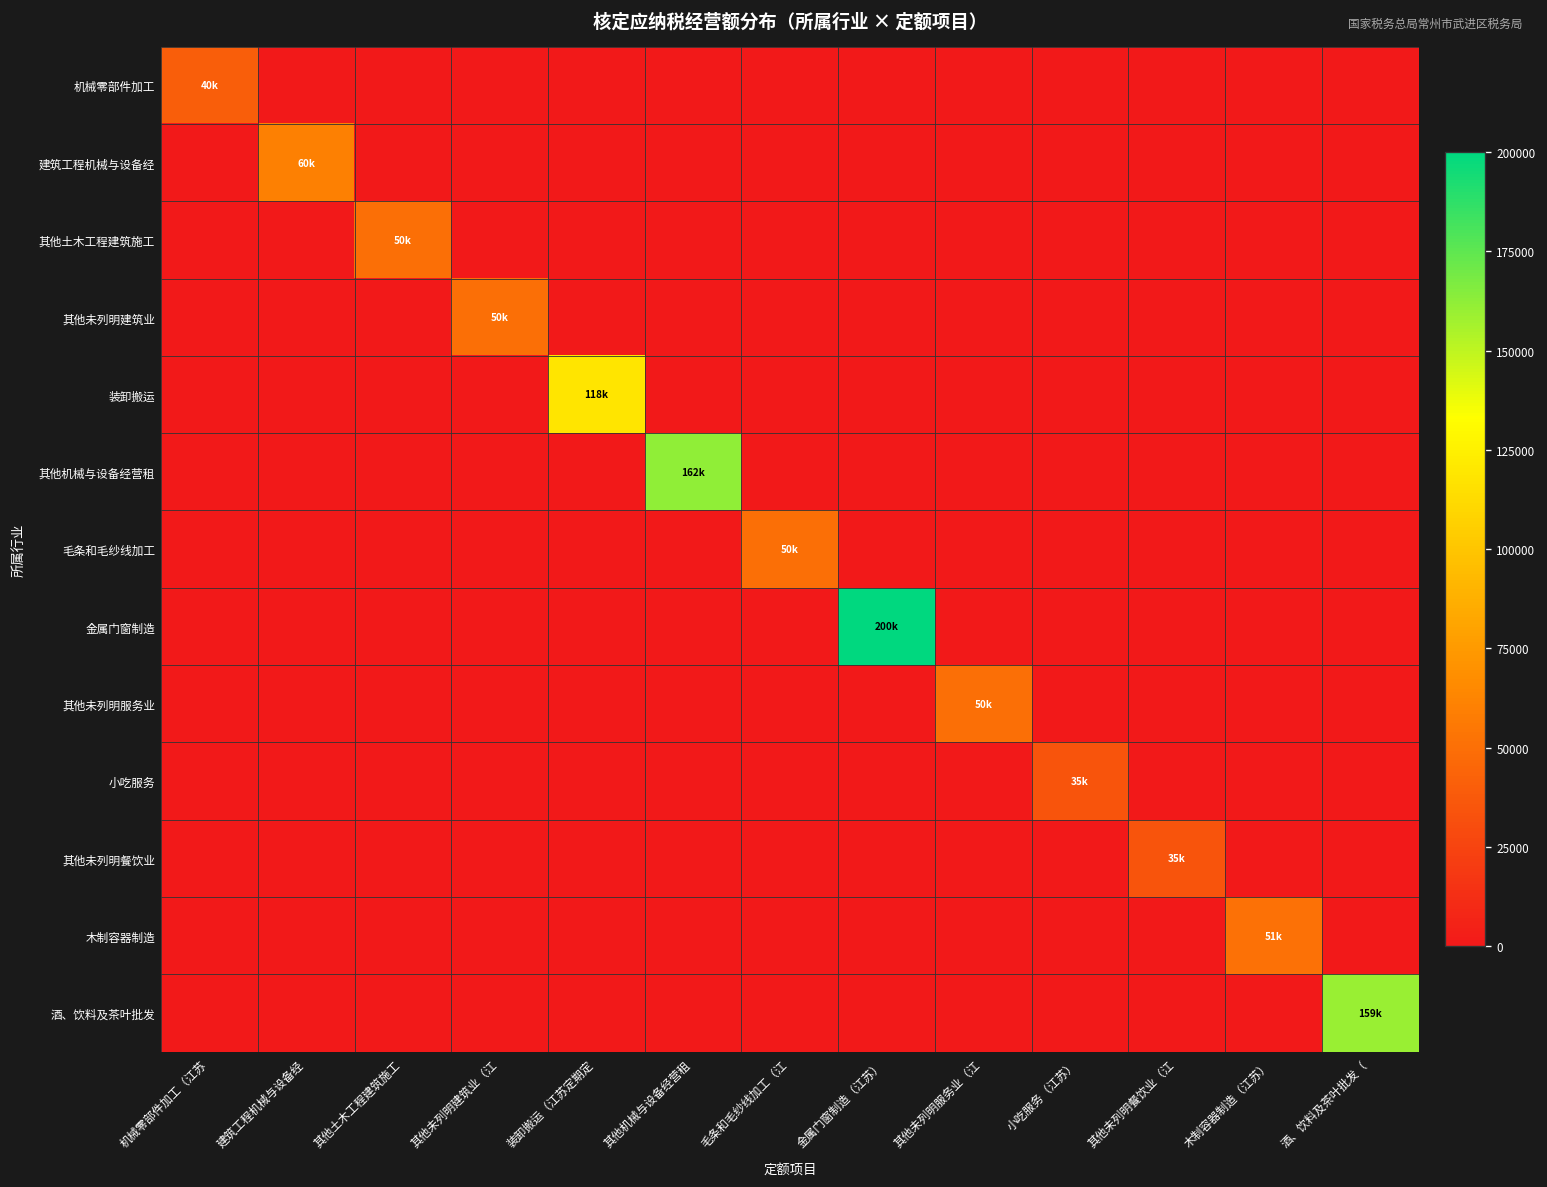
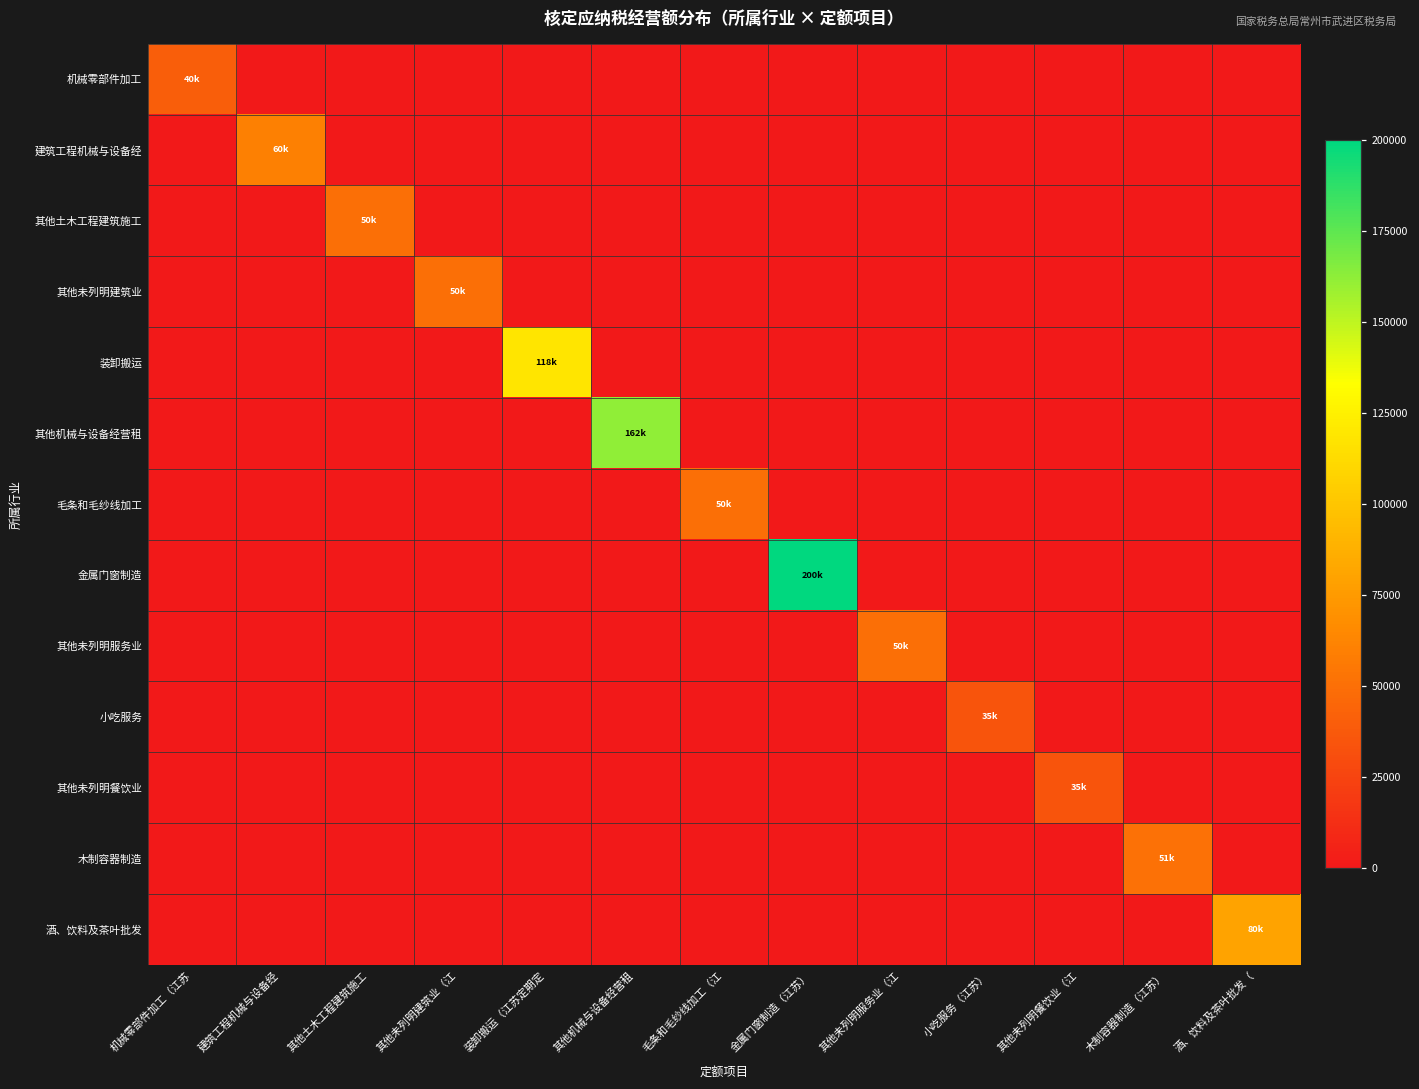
  {
    "机械零部件加工": {
      "机械零部件加工（江苏": "40k"
    },
    "建筑工程机械与设备经": {
      "建筑工程机械与设备经": "60k"
    },
    "其他土木工程建筑施工": {
      "其他土木工程建筑施工": "50k"
    },
    "其他未列明建筑业": {
      "其他未列明建筑业（江": "50k"
    },
    "装卸搬运": {
      "装卸搬运（江苏定期定": "118k"
    },
    "其他机械与设备经营租": {
      "其他机械与设备经营租": "162k"
    },
    "毛条和毛纱线加工": {
      "毛条和毛纱线加工（江": "50k"
    },
    "金属门窗制造": {
      "金属门窗制造（江苏）": "200k"
    },
    "其他未列明服务业": {
      "其他未列明服务业（江": "50k"
    },
    "小吃服务": {
      "小吃服务（江苏）": "35k"
    },
    "其他未列明餐饮业": {
      "其他未列明餐饮业（江": "35k"
    },
    "木制容器制造": {
      "木制容器制造（江苏）": "51k"
    },
    "酒、饮料及茶叶批发": {
-     "酒、饮料及茶叶批发（": "159k"
+     "酒、饮料及茶叶批发（": "80k"
    }
  }
